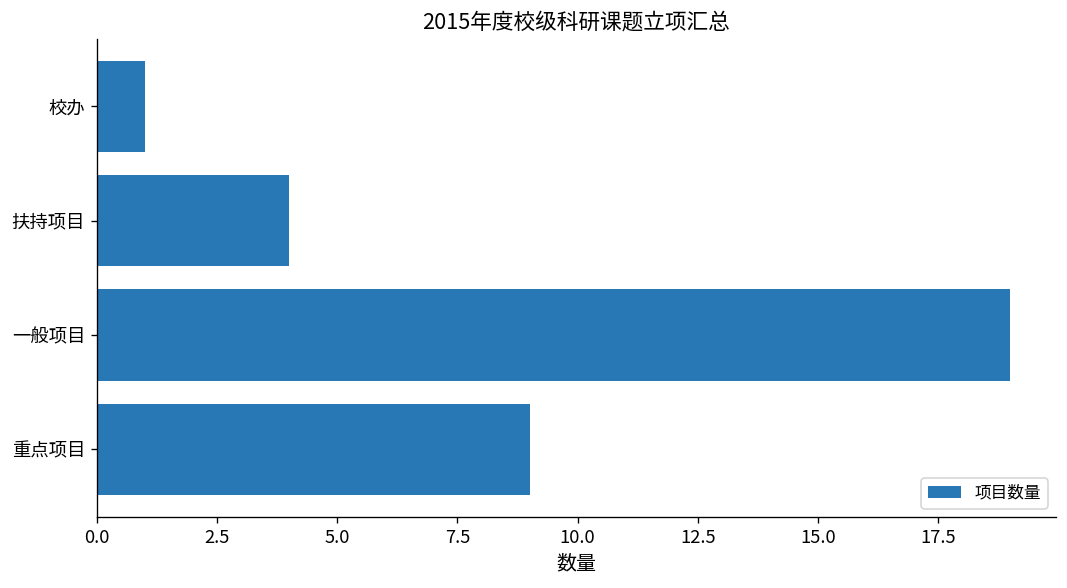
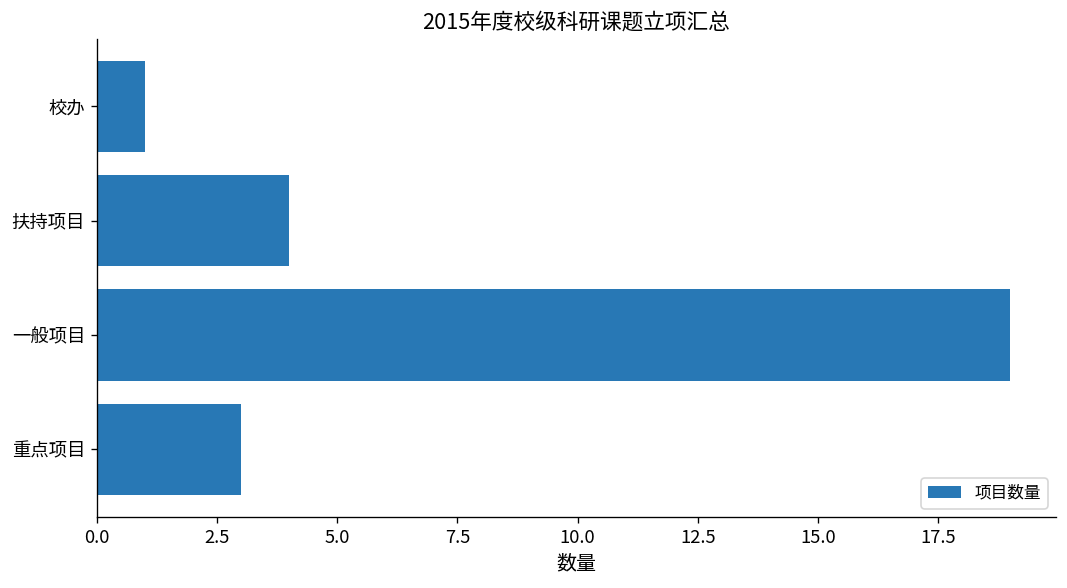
  {
    "校办": 1,
    "扶持项目": 4,
    "一般项目": 19,
-   "重点项目": 9
+   "重点项目": 3
  }
